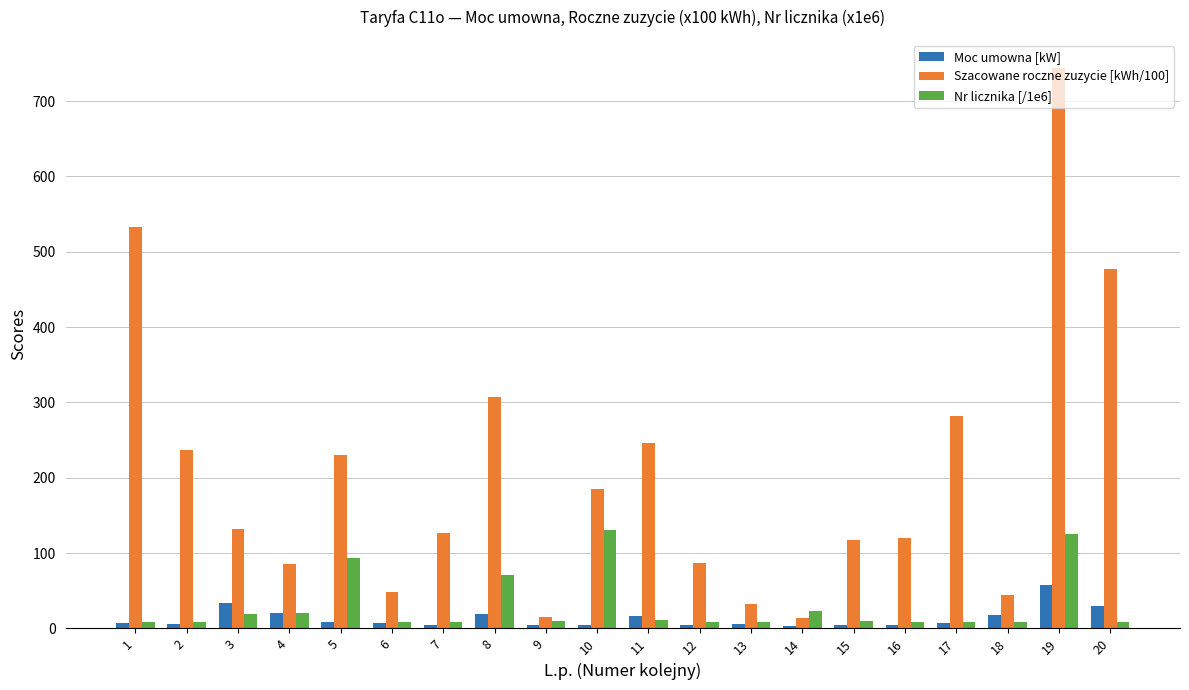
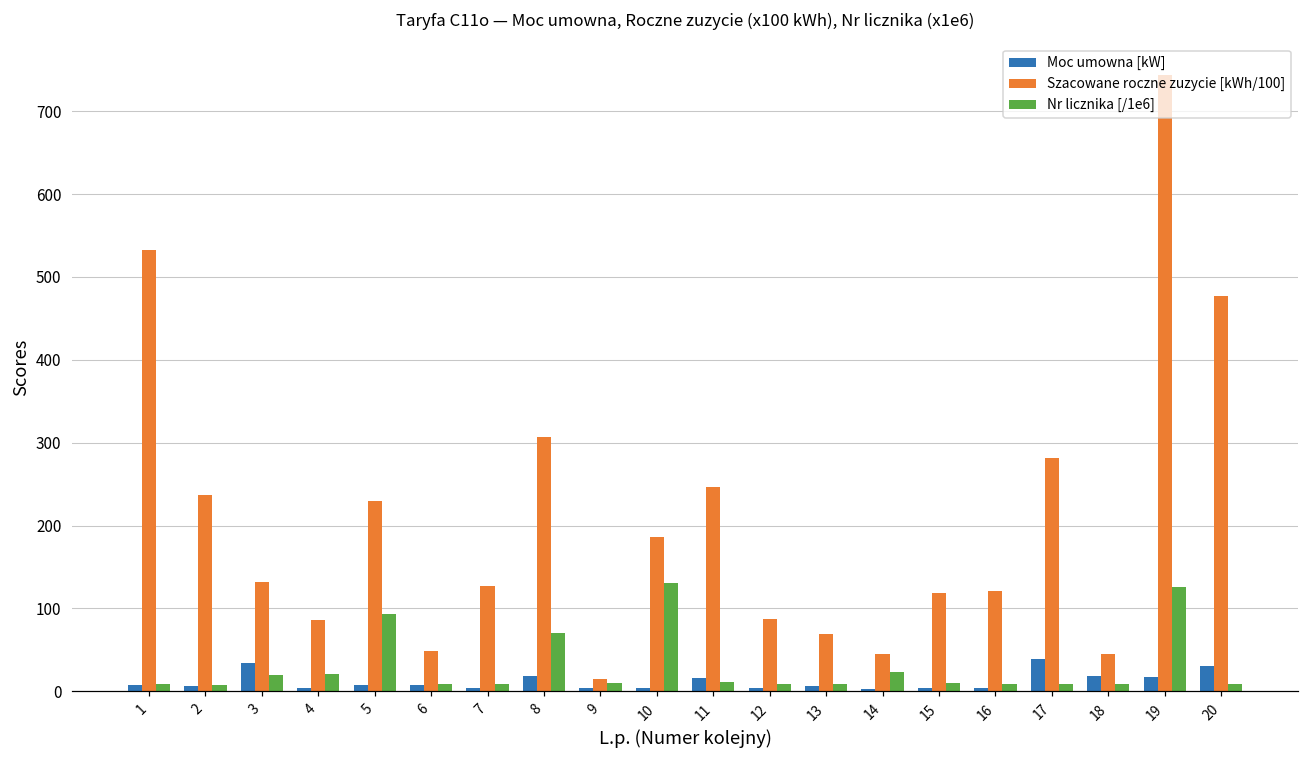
  {
    "Moc umowna [kW]": {
      "1": 10,
      "2": 10,
      "3": 30,
-     "4": 20,
+     "4": 0,
      "5": 10,
      "6": 10,
      "7": 0,
      "8": 20,
      "9": 0,
      "10": 0,
      "11": 20,
      "12": 0,
      "13": 10,
      "15": 0,
      "16": 0,
-     "17": 10,
+     "17": 40,
      "18": 20,
-     "19": 60,
+     "19": 20,
      "20": 30
    },
    "Szacowane roczne zuzycie [kWh/100]": {
      "1": 530,
      "2": 240,
      "3": 130,
      "4": 90,
      "5": 230,
      "6": 50,
      "7": 130,
      "8": 310,
      "9": 20,
      "10": 190,
      "11": 250,
      "12": 90,
-     "13": 30,
-     "14": 10,
+     "13": 70,
+     "14": 50,
      "15": 120,
      "16": 120,
      "17": 280,
      "18": 40,
      "20": 480
    },
    "Nr licznika [/1e6]": {
      "1": 10,
      "2": 10,
      "3": 20,
      "4": 20,
      "5": 90,
      "6": 10,
      "7": 10,
      "8": 70,
      "9": 10,
      "10": 130,
      "11": 10,
      "12": 10,
      "13": 10,
      "14": 20,
      "15": 10,
      "16": 10,
      "17": 10,
      "18": 10,
      "19": 130,
      "20": 10
    }
  }
